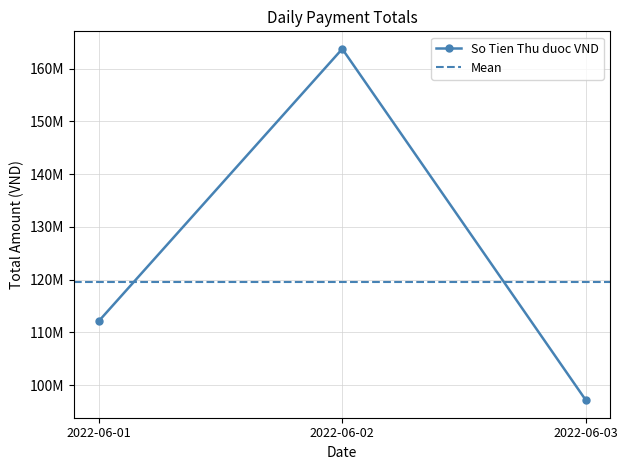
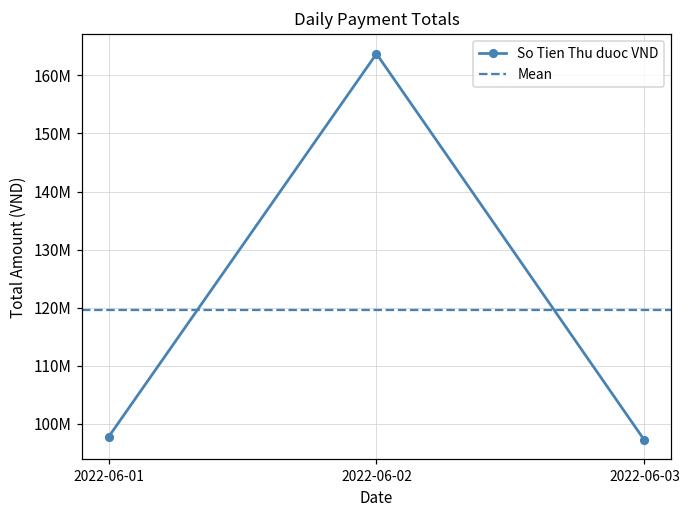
  {
-   "2022-06-01": 112000000,
+   "2022-06-01": 98000000,
    "2022-06-02": 164000000,
    "2022-06-03": 97000000
  }
